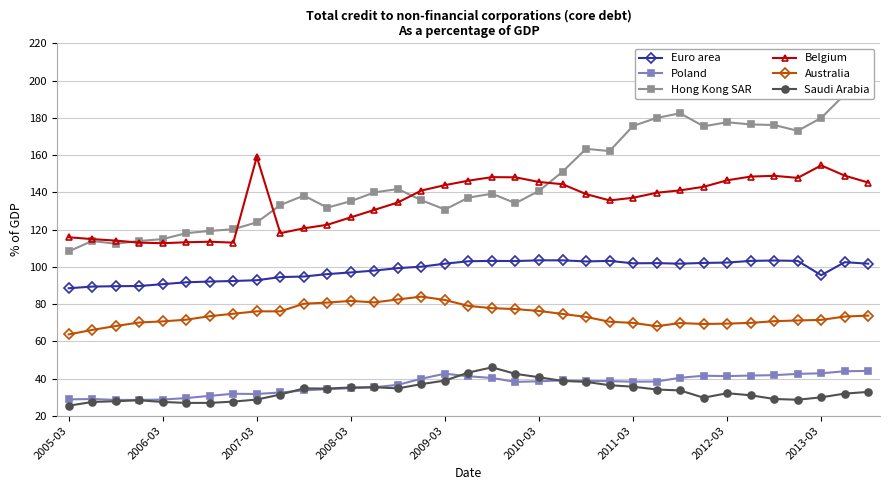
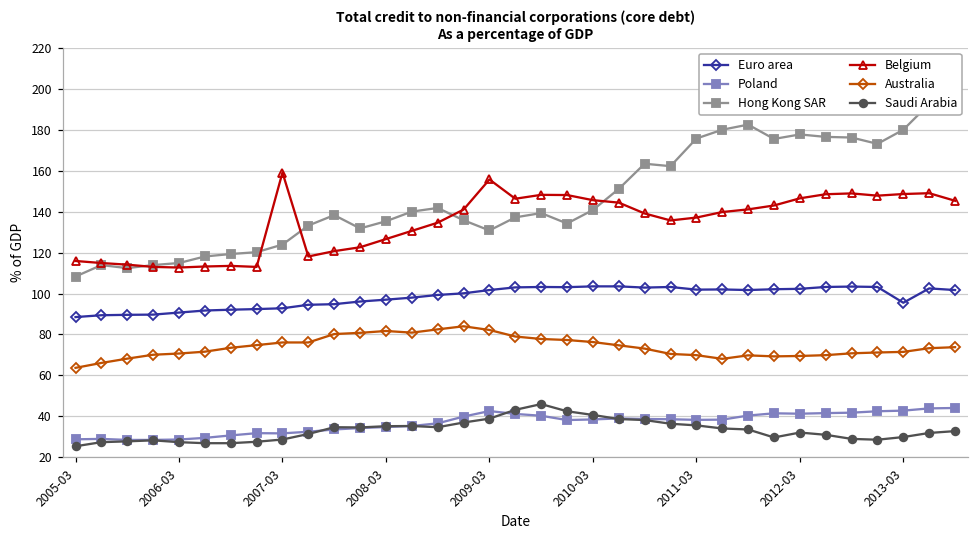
  {
    "Euro area": {
      "2005-03": 89,
      "2006-03": 91,
      "2007-03": 93,
      "2008-03": 97,
      "2009-03": 102,
      "2010-03": 104,
      "2011-03": 102,
      "2012-03": 102,
      "2013-03": 96
    },
    "Belgium": {
      "2005-03": 116,
      "2006-03": 113,
      "2007-03": 159,
      "2008-03": 127,
-     "2009-03": 144,
+     "2009-03": 156,
      "2010-03": 146,
      "2011-03": 137,
      "2012-03": 147,
-     "2013-03": 155
+     "2013-03": 149
    },
    "Australia": {
      "2005-03": 64,
      "2006-03": 71,
      "2007-03": 76,
      "2008-03": 82,
      "2009-03": 82,
      "2010-03": 76,
      "2011-03": 70,
      "2012-03": 70,
      "2013-03": 72
    },
    "Saudi Arabia": {
      "2005-03": 25,
      "2007-03": 29,
      "2009-03": 39,
      "2010-03": 41,
      "2011-03": 36,
      "2012-03": 32,
      "2013-03": 30
    }
  }
